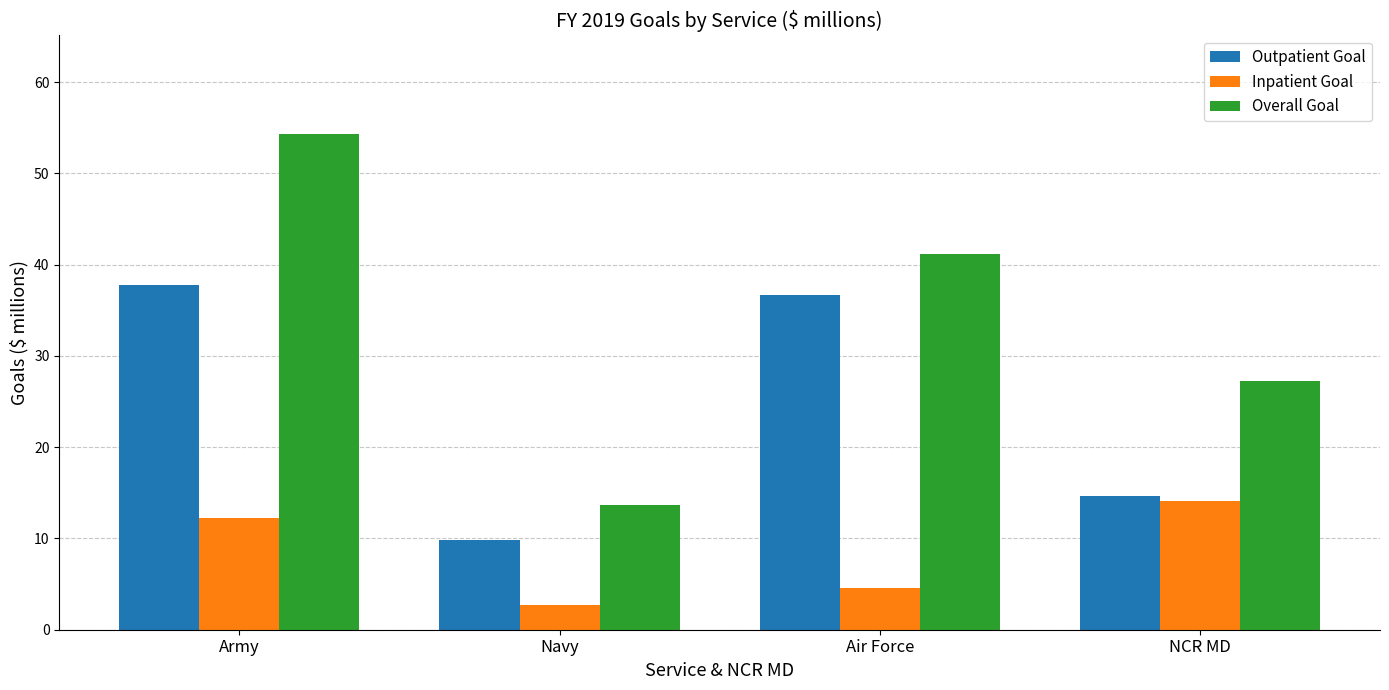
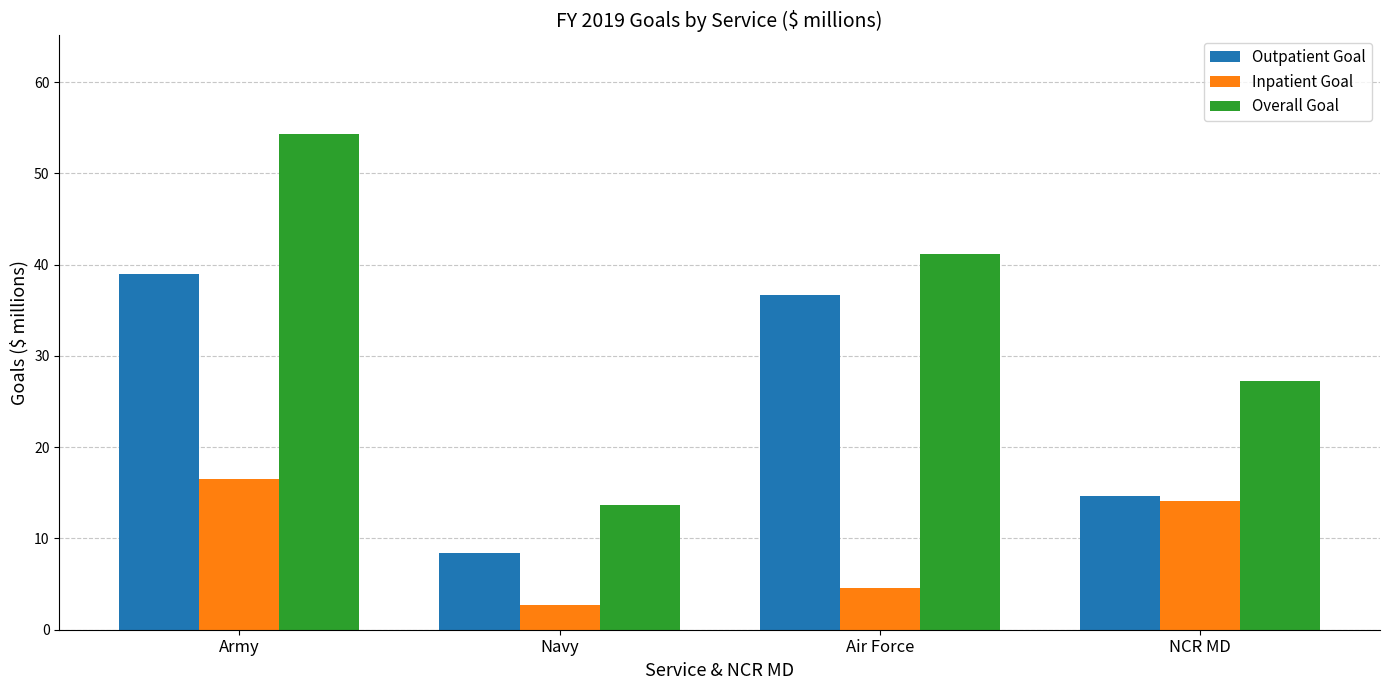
  {
    "Outpatient Goal": {
-     "Army": 38,
-     "Navy": 10,
+     "Army": 39,
+     "Navy": 8,
      "Air Force": 37,
      "NCR MD": 15
    },
    "Inpatient Goal": {
-     "Army": 12,
+     "Army": 17,
      "Navy": 3,
      "Air Force": 5,
      "NCR MD": 14
    },
    "Overall Goal": {
      "Army": 54,
      "Navy": 14,
      "Air Force": 41,
      "NCR MD": 27
    }
  }
